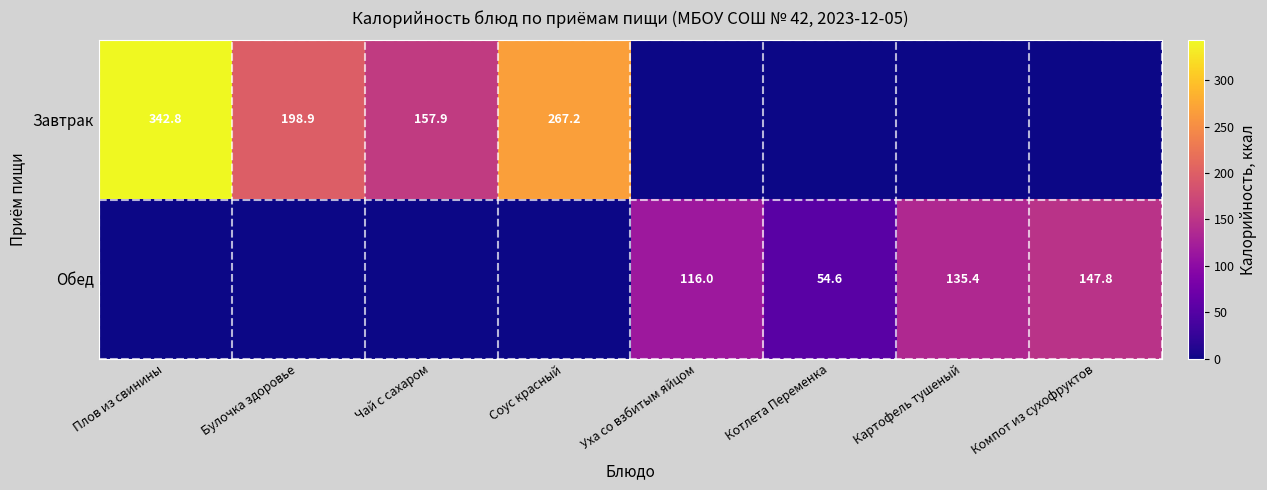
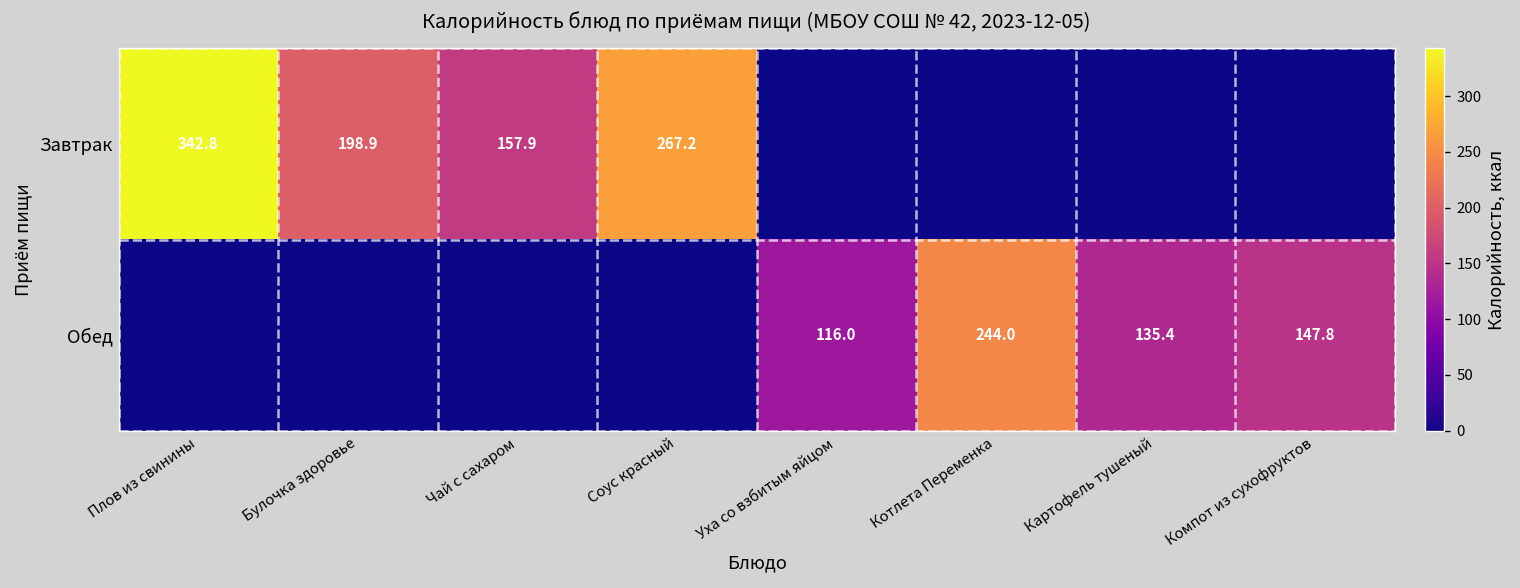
  {
    "Завтрак": {
      "Плов из свинины": 342.8,
      "Булочка здоровье": 198.9,
      "Чай с сахаром": 157.9,
      "Соус красный": 267.2
    },
    "Обед": {
      "Уха со взбитым яйцом": 116.0,
-     "Котлета Переменка": 54.6,
+     "Котлета Переменка": 244.0,
      "Картофель тушеный": 135.4,
      "Компот из сухофруктов": 147.8
    }
  }
